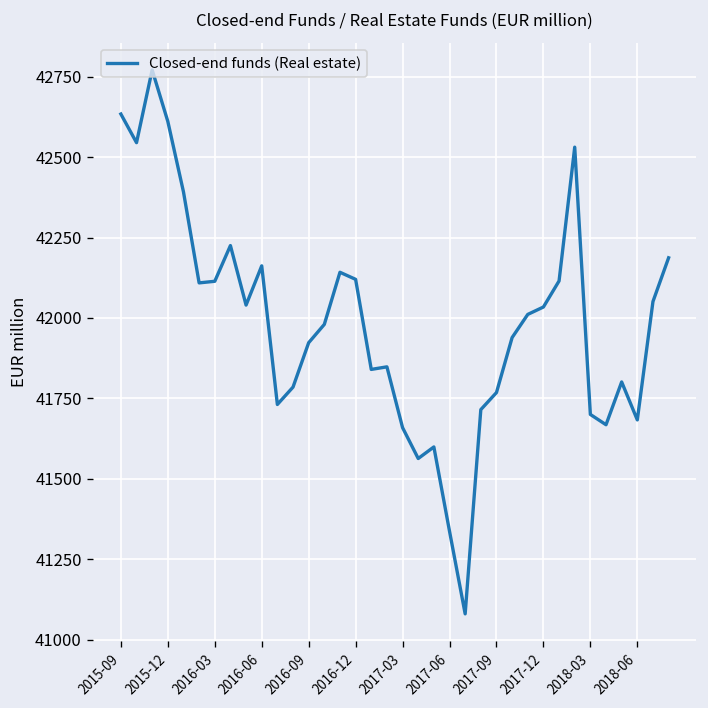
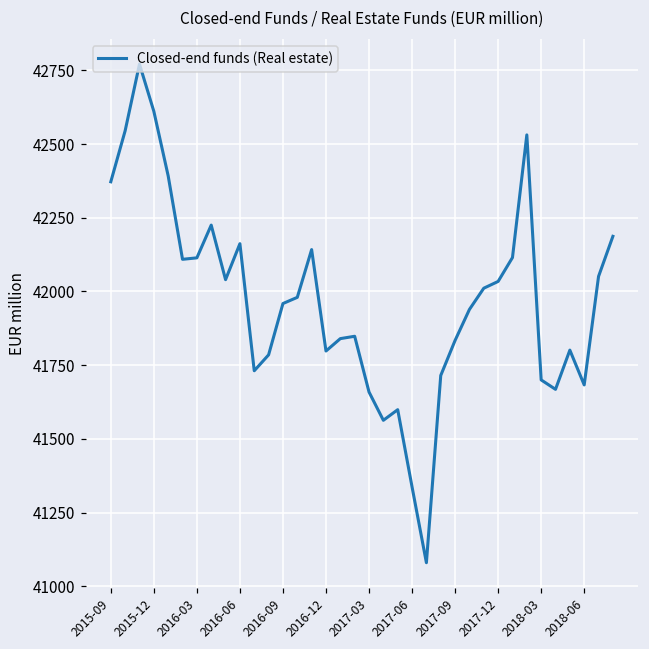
  {
-   "2015-09": 42630,
+   "2015-09": 42370,
    "2015-12": 42610,
    "2016-03": 42110,
    "2016-06": 42160,
-   "2016-09": 41920,
-   "2016-12": 42120,
+   "2016-09": 41960,
+   "2016-12": 41800,
    "2017-03": 41660,
    "2017-06": 41340,
-   "2017-09": 41770,
+   "2017-09": 41830,
    "2017-12": 42030,
    "2018-03": 41700,
    "2018-06": 41680
  }
